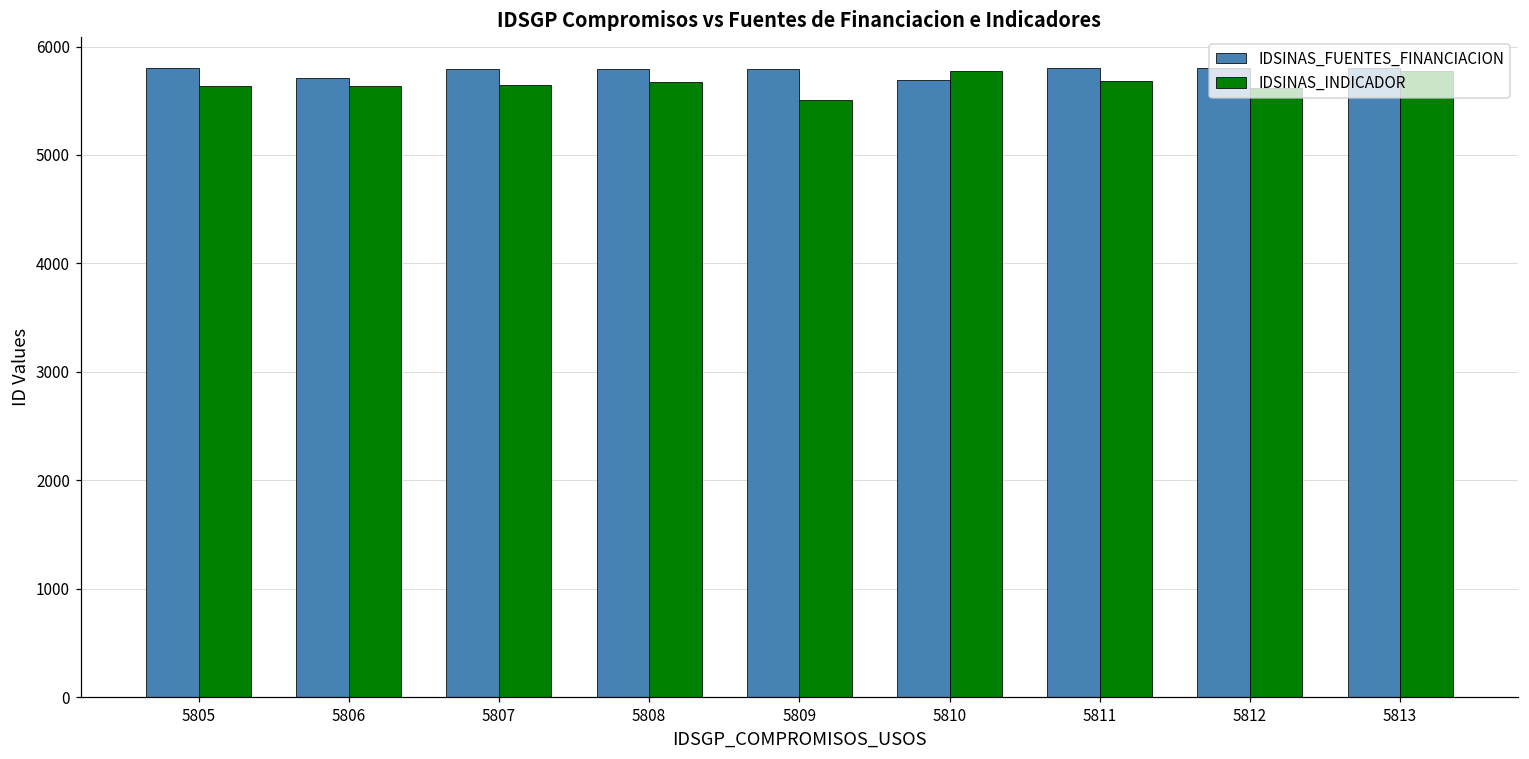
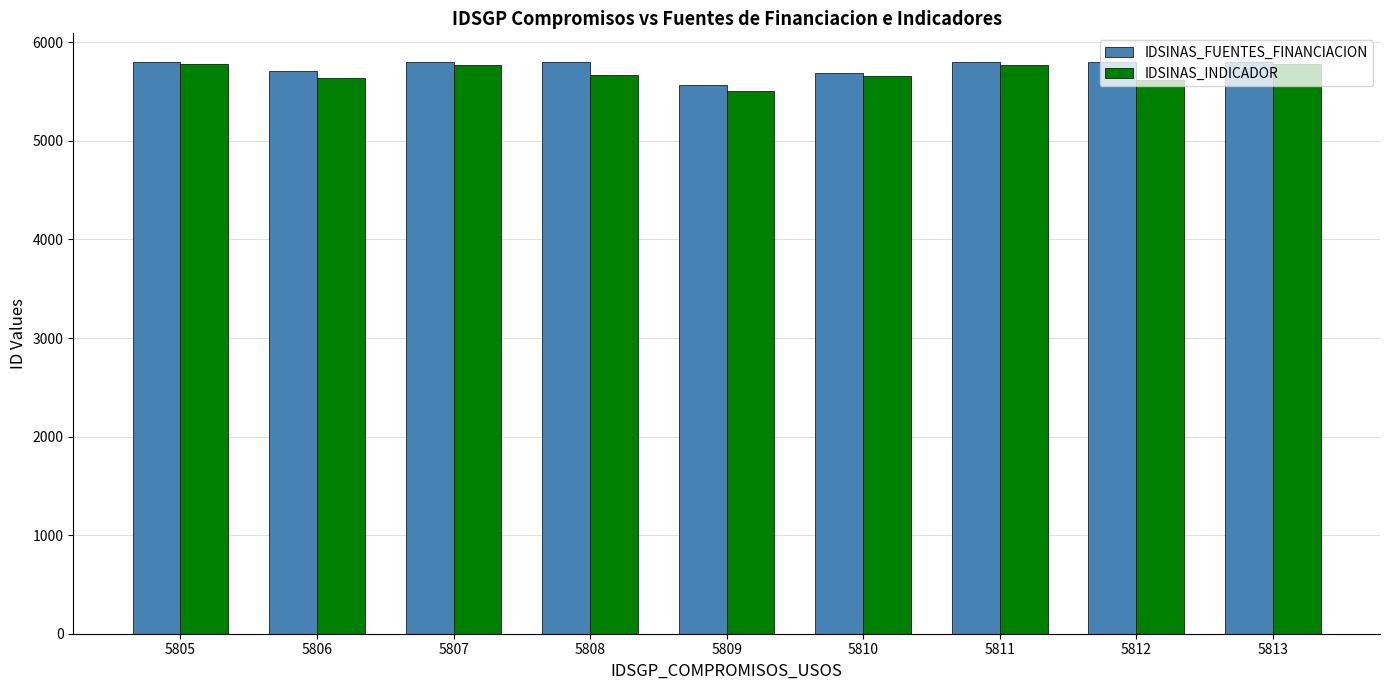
  {
    "IDSINAS_FUENTES_FINANCIACION": {
      "5805": 5800,
      "5806": 5700,
      "5807": 5800,
      "5808": 5800,
-     "5809": 5800,
+     "5809": 5600,
      "5810": 5700,
      "5811": 5800
    },
    "IDSINAS_INDICADOR": {
-     "5805": 5600,
+     "5805": 5800,
      "5806": 5600,
-     "5807": 5600,
+     "5807": 5800,
      "5808": 5700,
      "5809": 5500,
-     "5810": 5800,
-     "5811": 5700
+     "5810": 5700,
+     "5811": 5800
    }
  }
